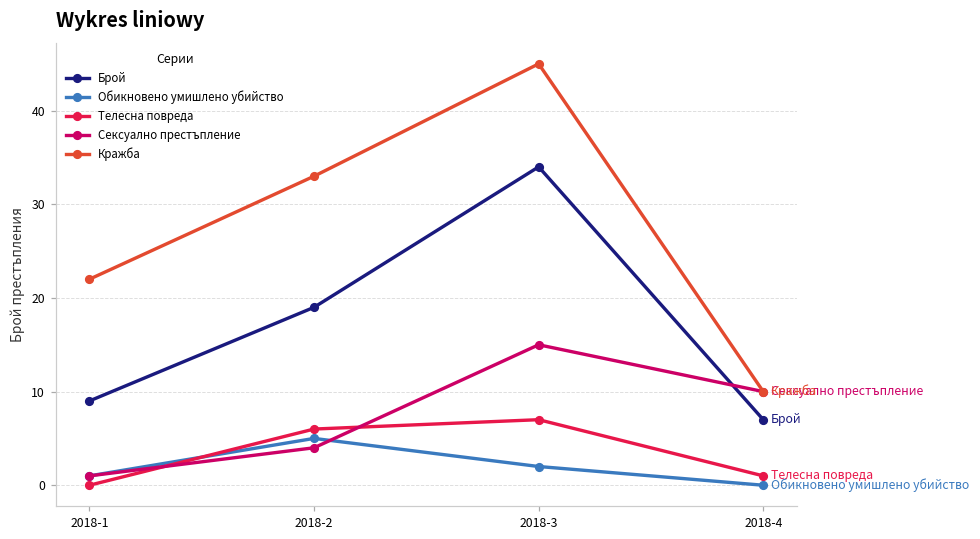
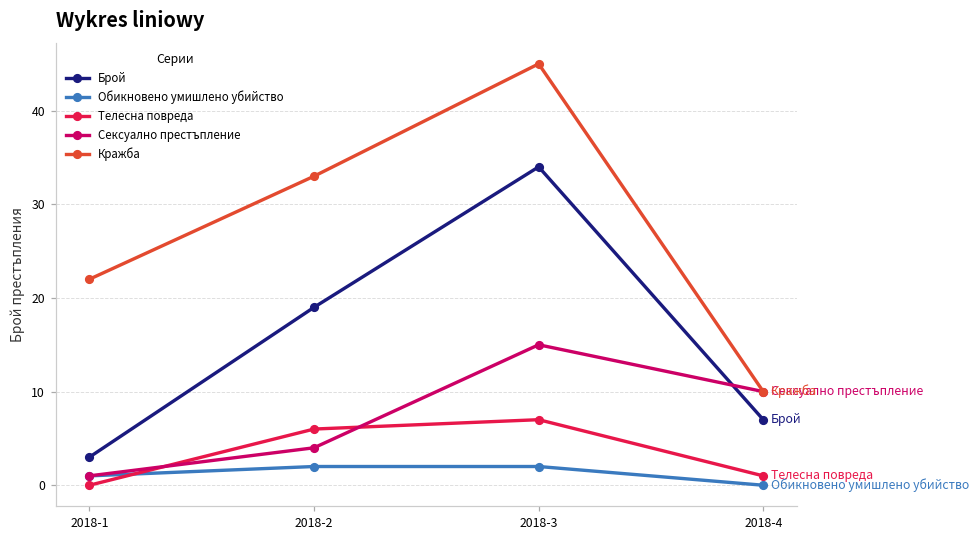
  {
    "Брой": {
-     "2018-1": 9,
+     "2018-1": 3,
      "2018-2": 19,
      "2018-3": 34,
      "2018-4": 7
    },
    "Обикновено умишлено убийство": {
-     "2018-2": 5,
+     "2018-2": 2,
      "2018-3": 2,
      "2018-4": 0
    }
  }
